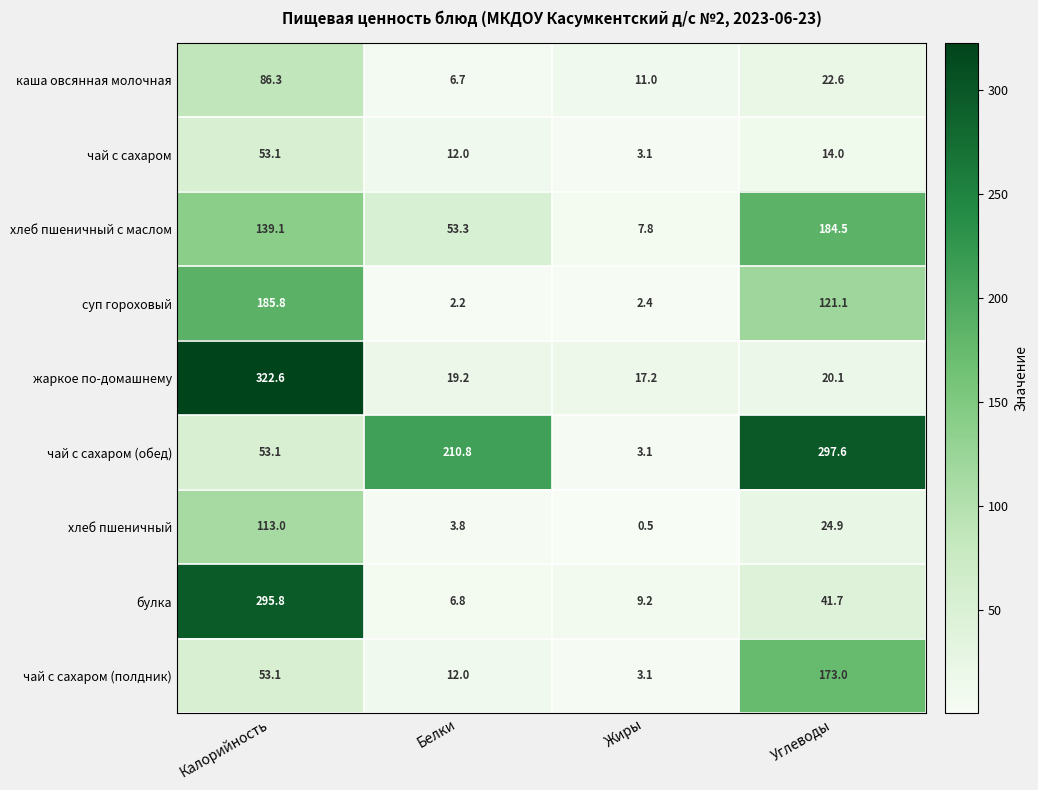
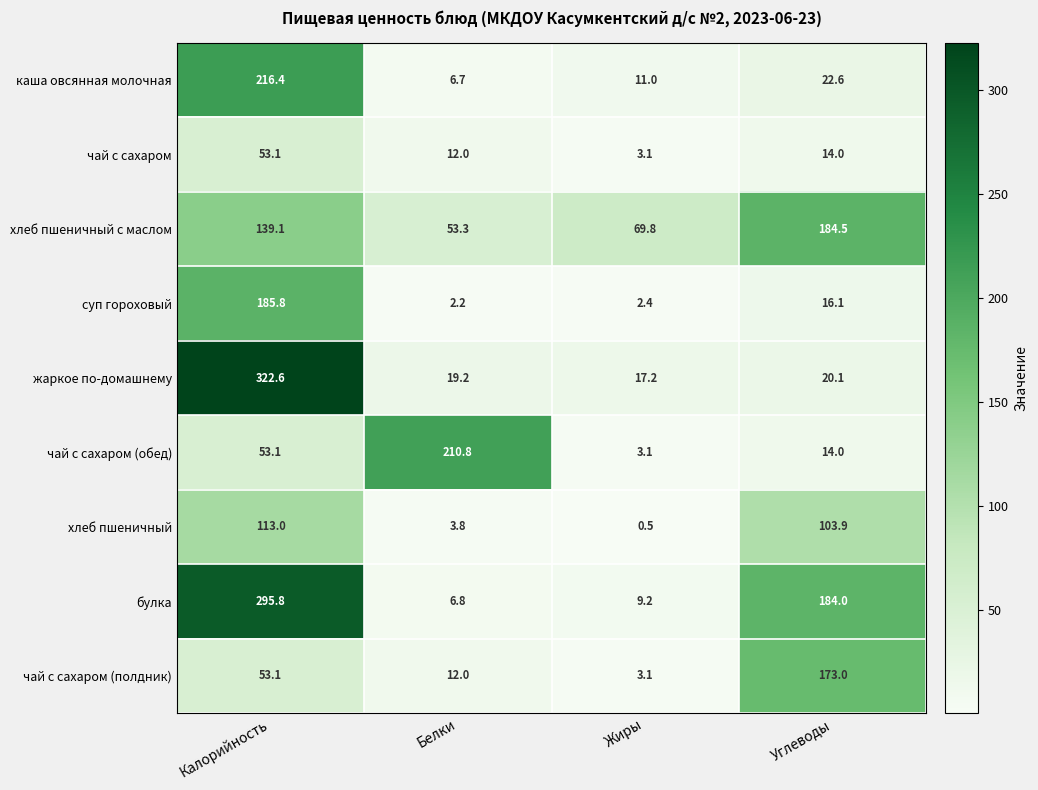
  {
    "каша овсянная молочная": {
-     "Калорийность": 86.3,
+     "Калорийность": 216.4,
      "Белки": 6.7,
      "Жиры": 11.0,
      "Углеводы": 22.6
    },
    "чай с сахаром": {
      "Калорийность": 53.1,
      "Белки": 12.0,
      "Жиры": 3.1,
      "Углеводы": 14.0
    },
    "хлеб пшеничный с маслом": {
      "Калорийность": 139.1,
      "Белки": 53.3,
-     "Жиры": 7.8,
+     "Жиры": 69.8,
      "Углеводы": 184.5
    },
    "суп гороховый": {
      "Калорийность": 185.8,
      "Белки": 2.2,
      "Жиры": 2.4,
-     "Углеводы": 121.1
+     "Углеводы": 16.1
    },
    "жаркое по-домашнему": {
      "Калорийность": 322.6,
      "Белки": 19.2,
      "Жиры": 17.2,
      "Углеводы": 20.1
    },
    "чай с сахаром (обед)": {
      "Калорийность": 53.1,
      "Белки": 210.8,
      "Жиры": 3.1,
-     "Углеводы": 297.6
+     "Углеводы": 14.0
    },
    "хлеб пшеничный": {
      "Калорийность": 113.0,
      "Белки": 3.8,
      "Жиры": 0.5,
-     "Углеводы": 24.9
+     "Углеводы": 103.9
    },
    "булка": {
      "Калорийность": 295.8,
      "Белки": 6.8,
      "Жиры": 9.2,
-     "Углеводы": 41.7
+     "Углеводы": 184.0
    },
    "чай с сахаром (полдник)": {
      "Калорийность": 53.1,
      "Белки": 12.0,
      "Жиры": 3.1,
      "Углеводы": 173.0
    }
  }
